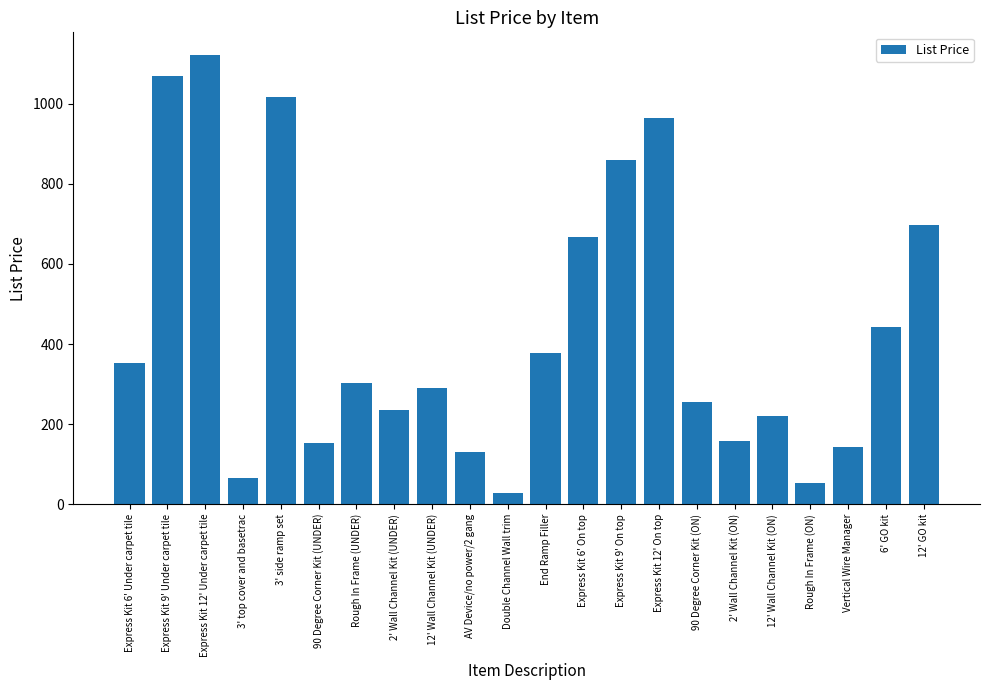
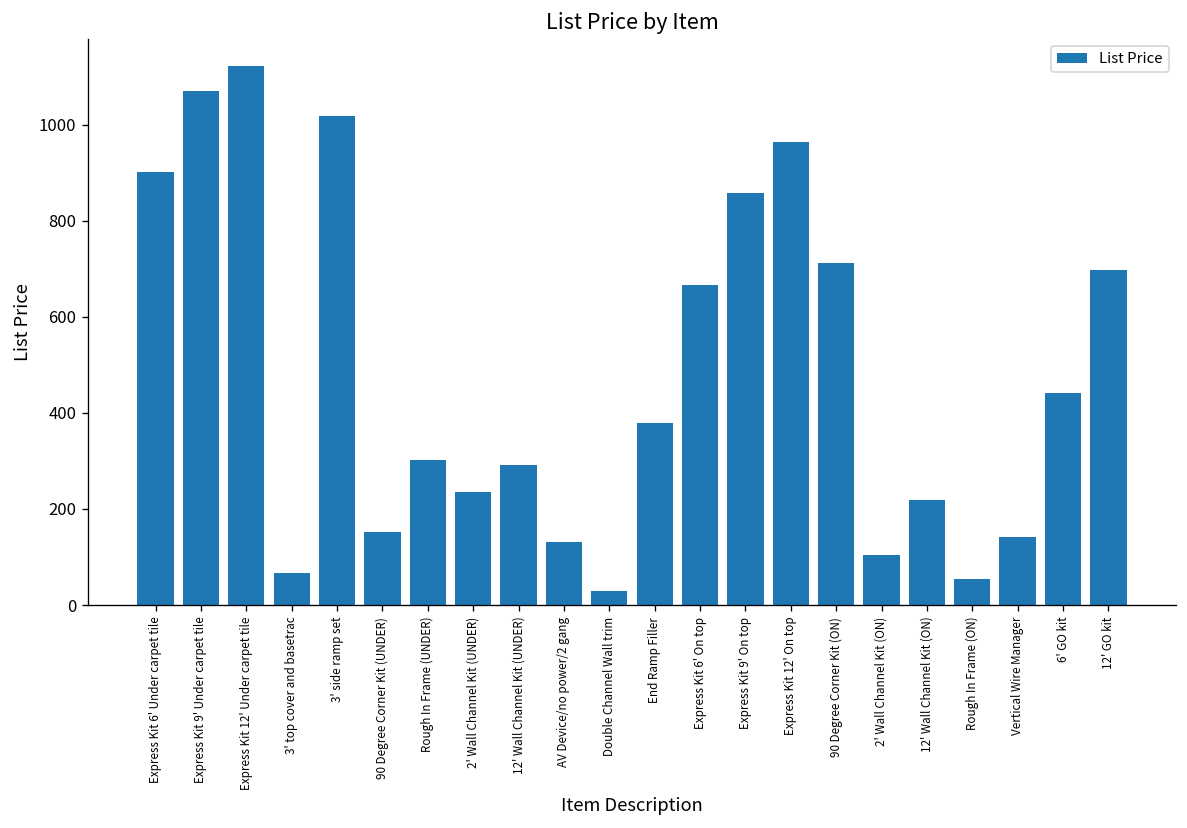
  {
-   "Express Kit 6' Under carpet tile": 350,
+   "Express Kit 6' Under carpet tile": 900,
    "Express Kit 9' Under carpet tile": 1070,
    "Express Kit 12' Under carpet tile": 1120,
    "3' top cover and basetrac": 70,
    "3' side ramp set": 1020,
    "90 Degree Corner Kit (UNDER)": 150,
    "Rough In Frame (UNDER)": 300,
    "2' Wall Channel Kit (UNDER)": 230,
    "12' Wall Channel Kit (UNDER)": 290,
    "AV Device/no power/2 gang": 130,
    "Double Channel Wall trim": 30,
    "End Ramp Filler": 380,
    "Express Kit 6' On top": 670,
    "Express Kit 9' On top": 860,
    "Express Kit 12' On top": 960,
-   "90 Degree Corner Kit (ON)": 260,
-   "2' Wall Channel Kit (ON)": 160,
+   "90 Degree Corner Kit (ON)": 710,
+   "2' Wall Channel Kit (ON)": 100,
    "12' Wall Channel Kit (ON)": 220,
    "Rough In Frame (ON)": 50,
    "Vertical Wire Manager": 140,
    "6' GO kit": 440,
    "12' GO kit": 700
  }
